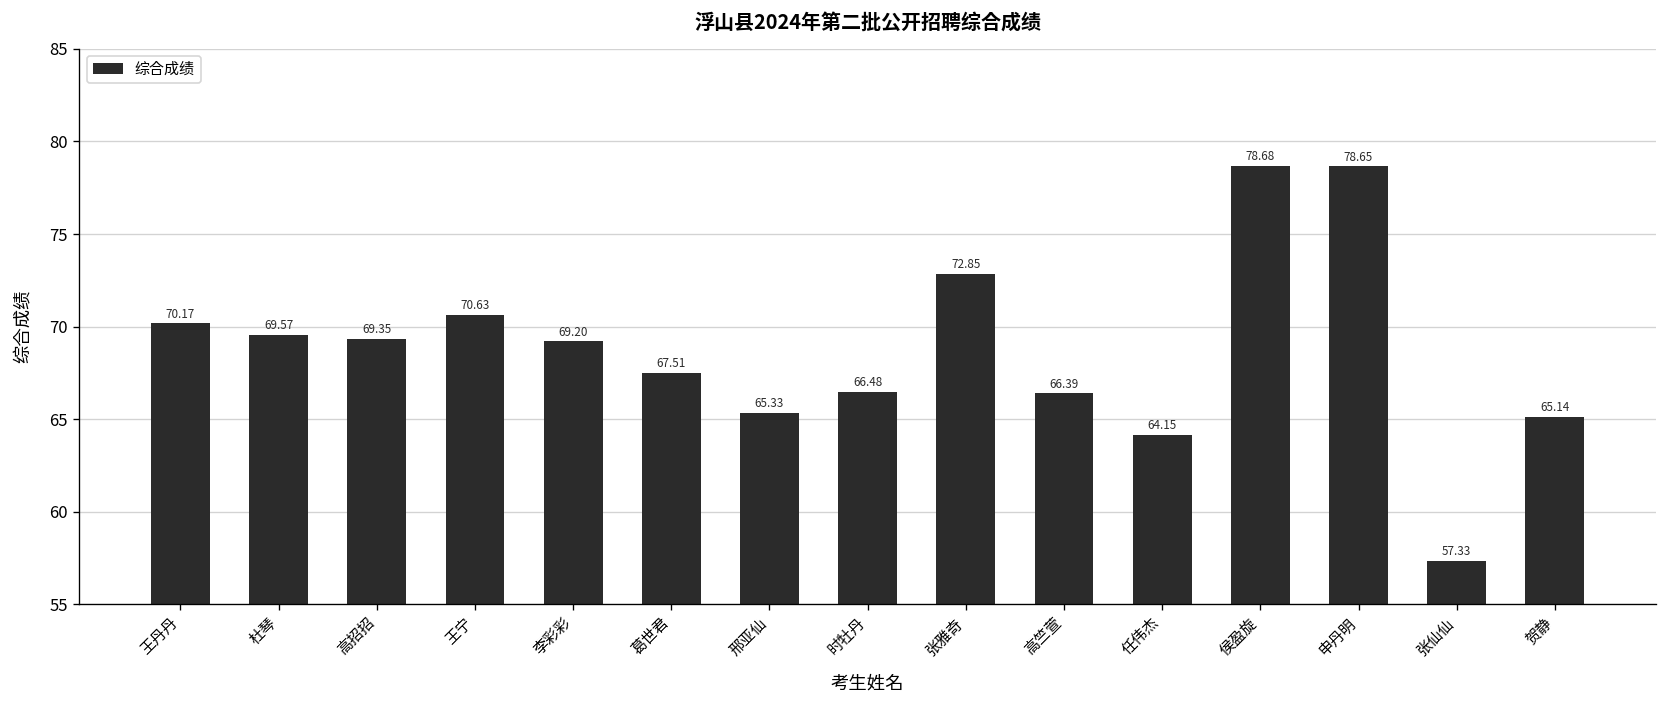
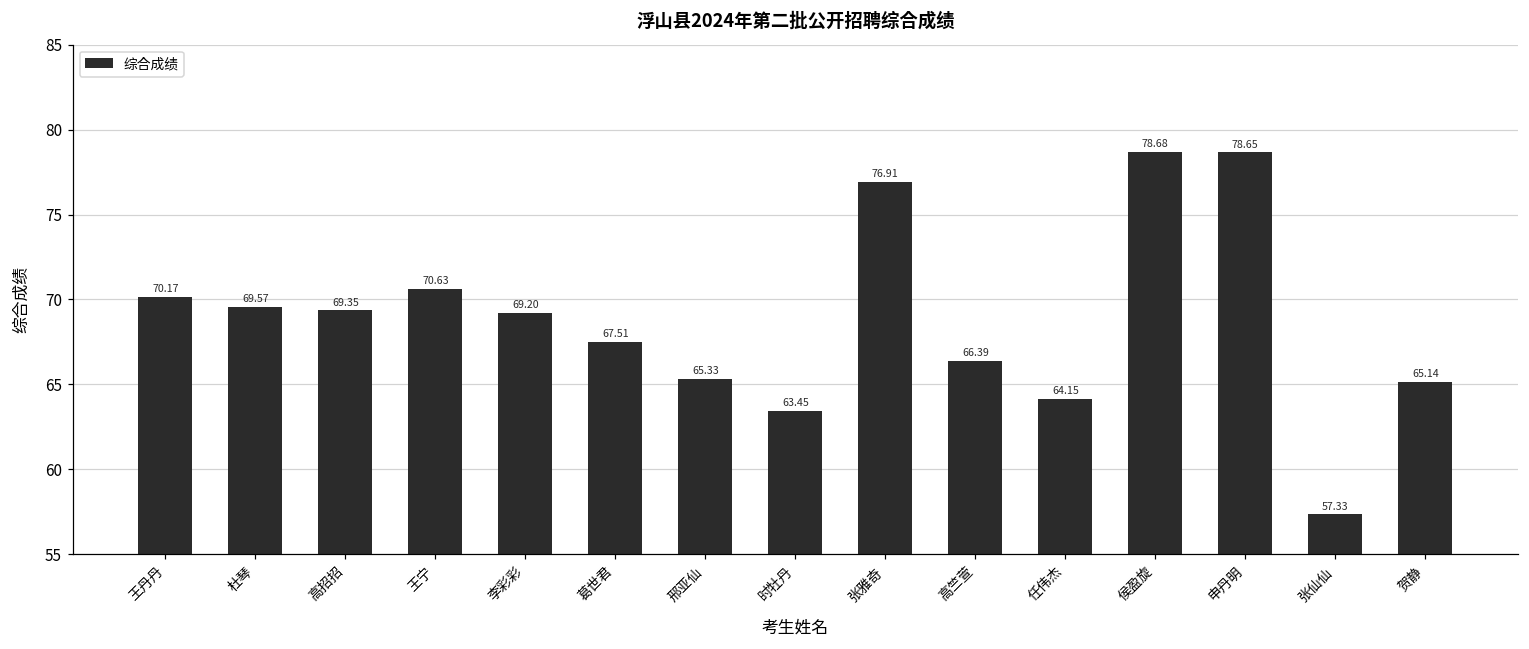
  {
    "王丹丹": 70.17,
    "杜琴": 69.57,
    "高招招": 69.35,
    "王宁": 70.63,
    "李彩彩": 69.20,
    "葛世君": 67.51,
    "邢亚仙": 65.33,
-   "时牡丹": 66.48,
-   "张雅奇": 72.85,
+   "时牡丹": 63.45,
+   "张雅奇": 76.91,
    "高竺萱": 66.39,
    "任伟杰": 64.15,
    "侯盈旋": 78.68,
    "申丹明": 78.65,
    "张仙仙": 57.33,
    "贺静": 65.14
  }
